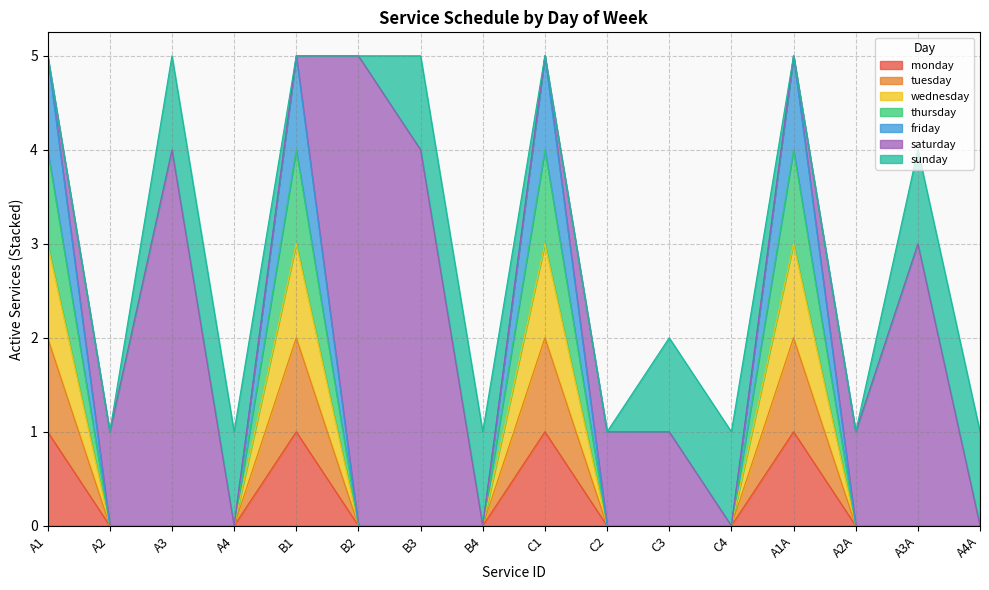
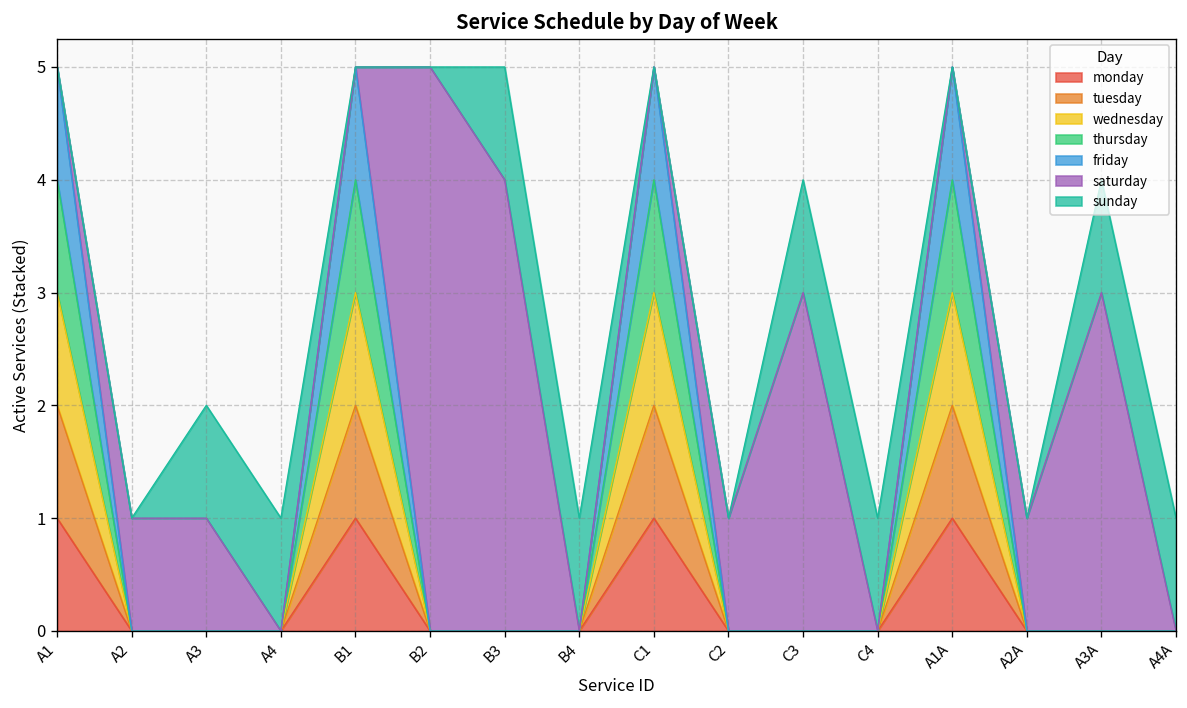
  {
    "wednesday": {
      "A1": 3,
      "B1": 3,
      "C1": 3,
      "A1A": 3
    },
    "saturday": {
-     "A3": 4,
+     "A3": 1,
      "B3": 4,
-     "C3": 1,
+     "C3": 3,
      "A3A": 3
    }
  }
